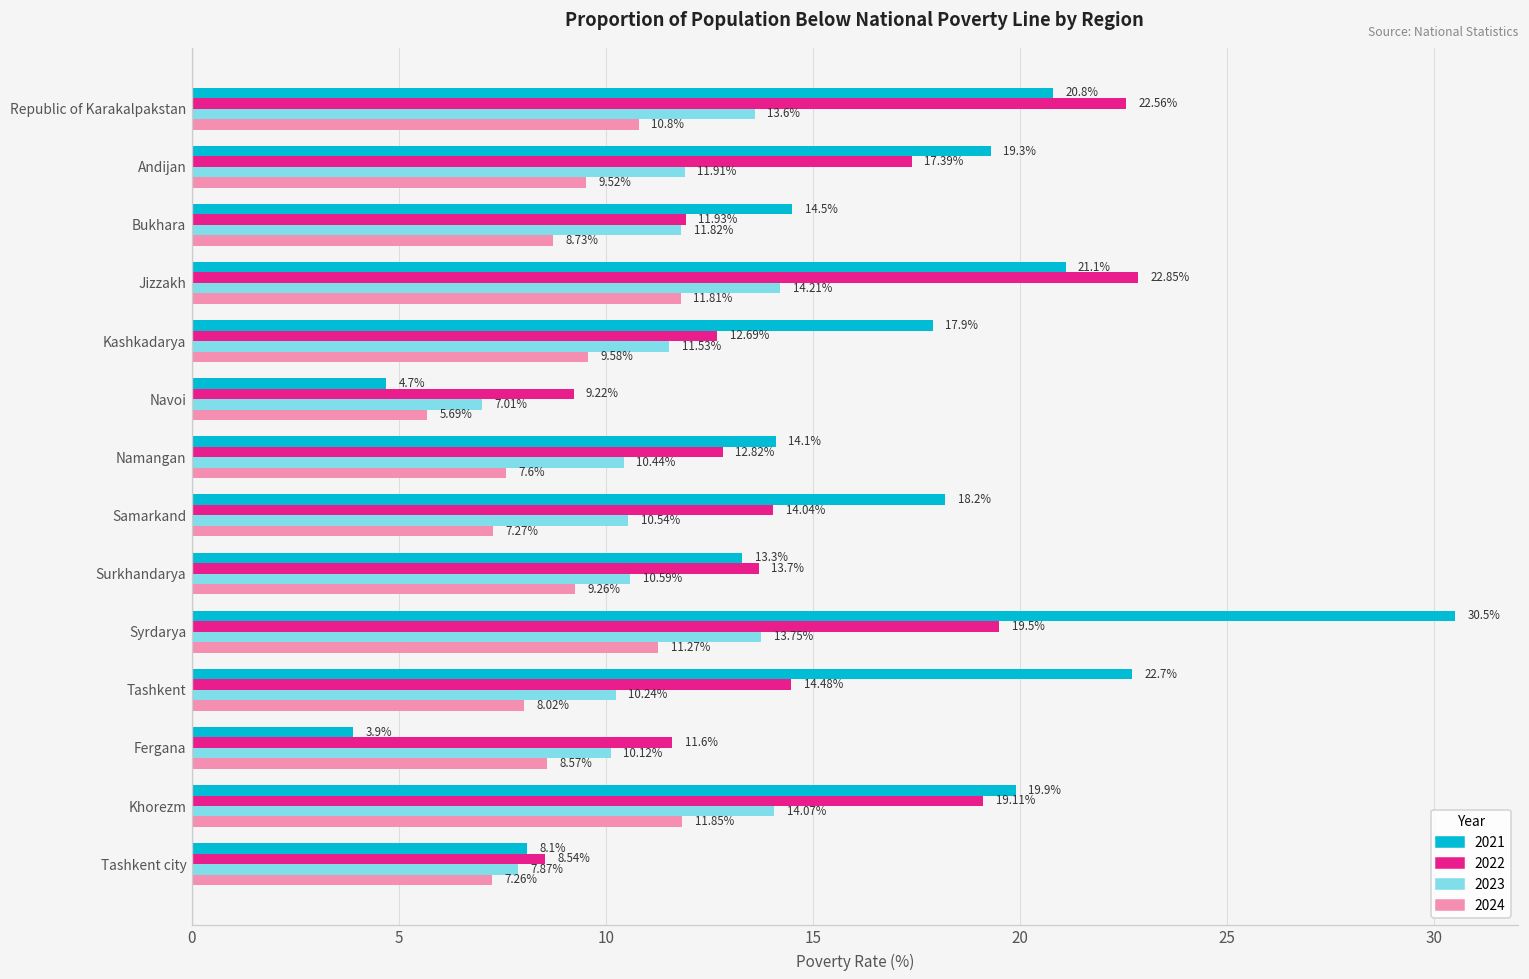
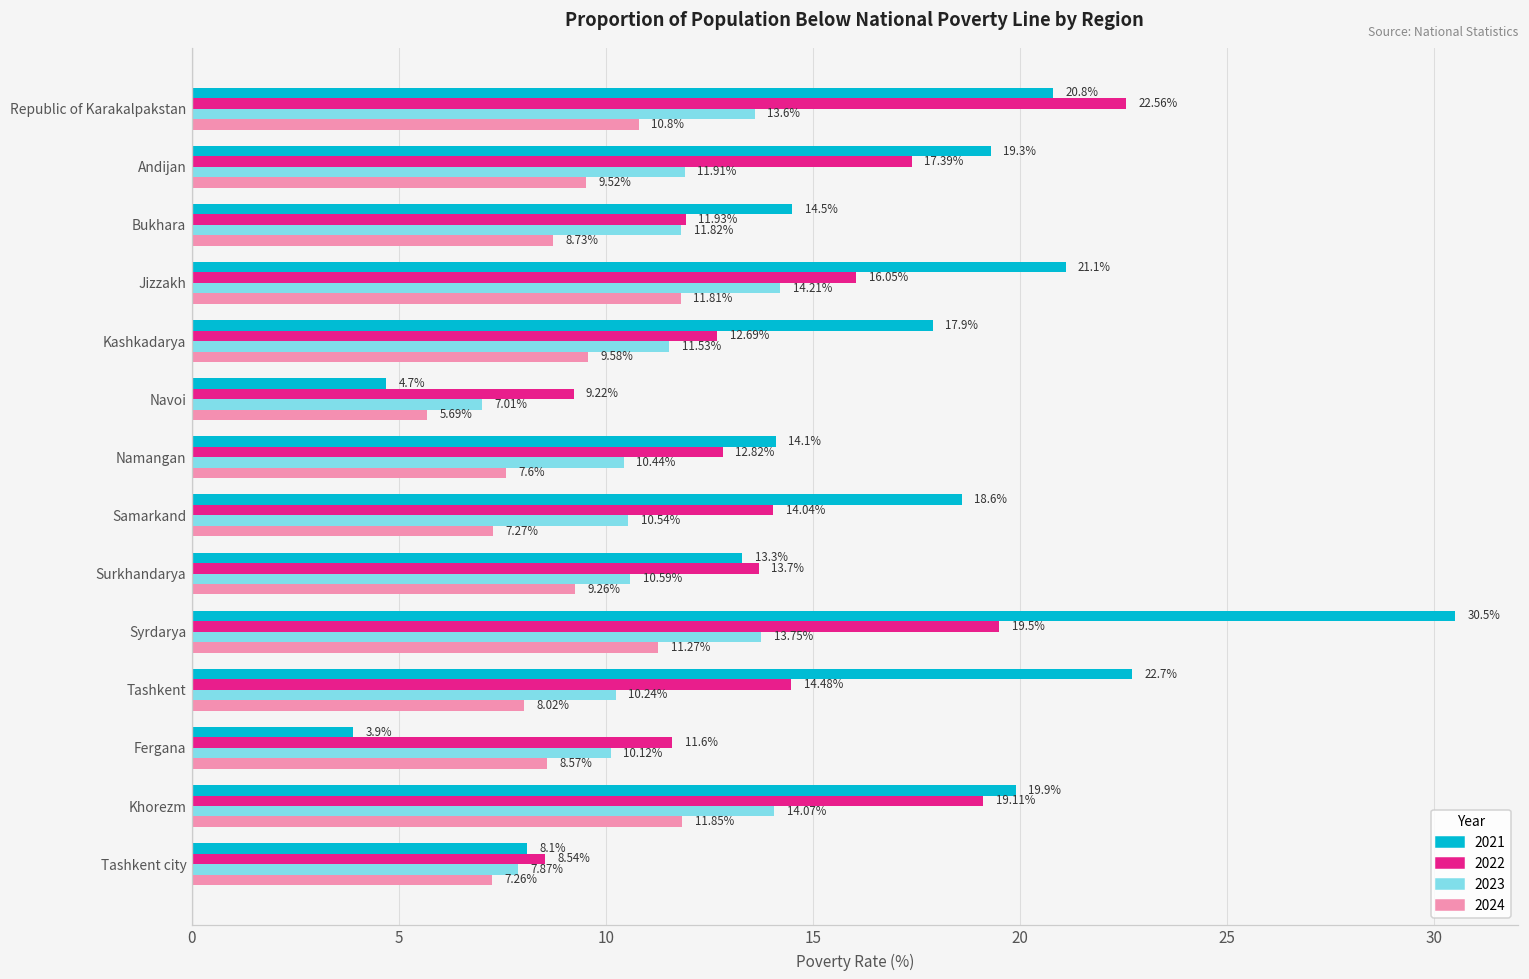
  {
    "2021": {
      "Republic of Karakalpakstan": "20.8%",
      "Andijan": "19.3%",
      "Bukhara": "14.5%",
      "Jizzakh": "21.1%",
      "Kashkadarya": "17.9%",
      "Navoi": "4.7%",
      "Namangan": "14.1%",
-     "Samarkand": "18.2%",
+     "Samarkand": "18.6%",
      "Surkhandarya": "13.3%",
      "Syrdarya": "30.5%",
      "Tashkent": "22.7%",
      "Fergana": "3.9%",
      "Khorezm": "19.9%",
      "Tashkent city": "8.1%"
    },
    "2022": {
      "Republic of Karakalpakstan": "22.56%",
      "Andijan": "17.39%",
      "Bukhara": "11.93%",
-     "Jizzakh": "22.85%",
+     "Jizzakh": "16.05%",
      "Kashkadarya": "12.69%",
      "Navoi": "9.22%",
      "Namangan": "12.82%",
      "Samarkand": "14.04%",
      "Surkhandarya": "13.7%",
      "Syrdarya": "19.5%",
      "Tashkent": "14.48%",
      "Fergana": "11.6%",
      "Khorezm": "19.11%",
      "Tashkent city": "8.54%"
    },
    "2023": {
      "Republic of Karakalpakstan": "13.6%",
      "Andijan": "11.91%",
      "Bukhara": "11.82%",
      "Jizzakh": "14.21%",
      "Kashkadarya": "11.53%",
      "Navoi": "7.01%",
      "Namangan": "10.44%",
      "Samarkand": "10.54%",
      "Surkhandarya": "10.59%",
      "Syrdarya": "13.75%",
      "Tashkent": "10.24%",
      "Fergana": "10.12%",
      "Khorezm": "14.07%",
      "Tashkent city": "7.87%"
    },
    "2024": {
      "Republic of Karakalpakstan": "10.8%",
      "Andijan": "9.52%",
      "Bukhara": "8.73%",
      "Jizzakh": "11.81%",
      "Kashkadarya": "9.58%",
      "Navoi": "5.69%",
      "Namangan": "7.6%",
      "Samarkand": "7.27%",
      "Surkhandarya": "9.26%",
      "Syrdarya": "11.27%",
      "Tashkent": "8.02%",
      "Fergana": "8.57%",
      "Khorezm": "11.85%",
      "Tashkent city": "7.26%"
    }
  }
